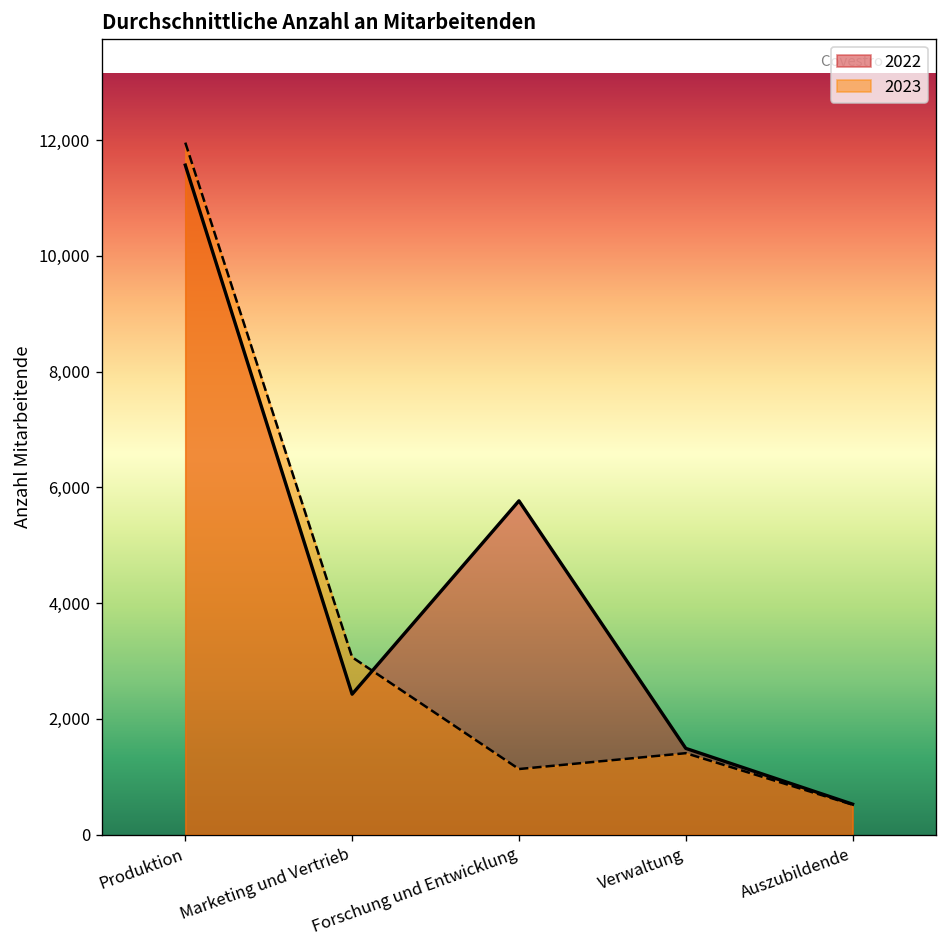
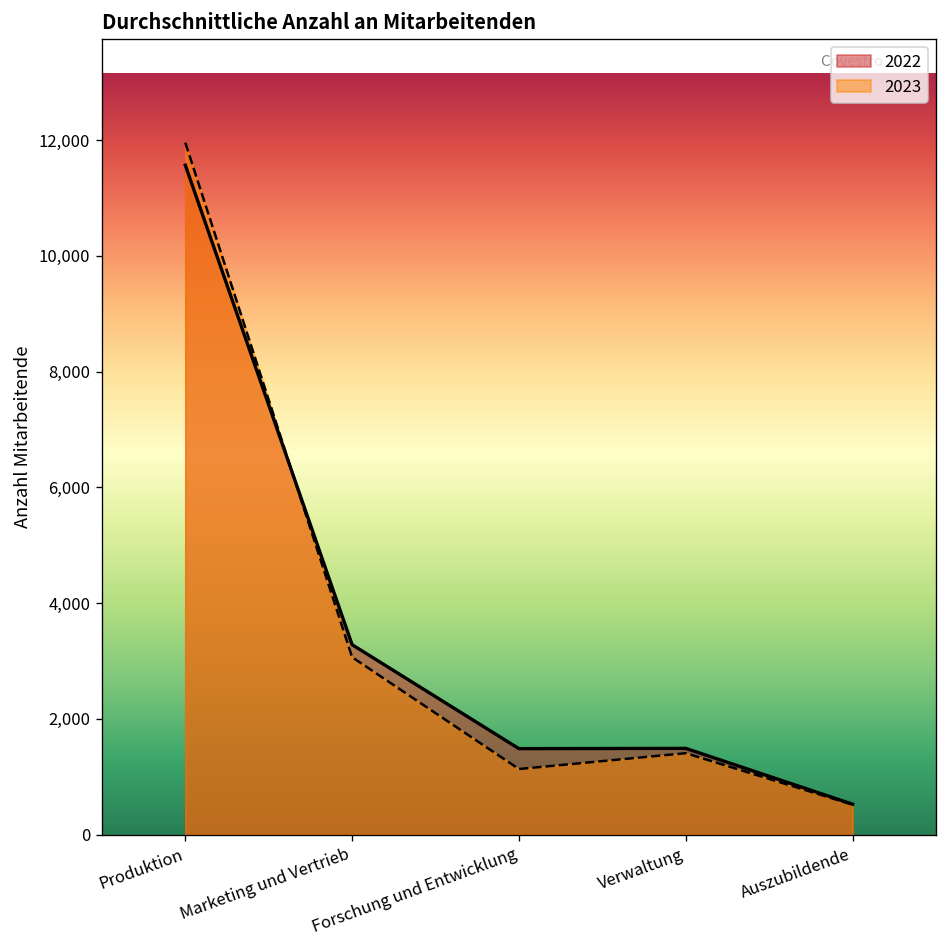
  {
    "2022": {
      "Produktion": "11,600",
-     "Marketing und Vertrieb": "2,400",
-     "Forschung und Entwicklung": "5,800",
+     "Marketing und Vertrieb": "3,300",
+     "Forschung und Entwicklung": "1,500",
      "Verwaltung": "1,500"
    },
    "2023": {
      "Produktion": "12,000",
      "Marketing und Vertrieb": "3,100",
      "Forschung und Entwicklung": "1,100",
      "Verwaltung": "1,400"
    }
  }
